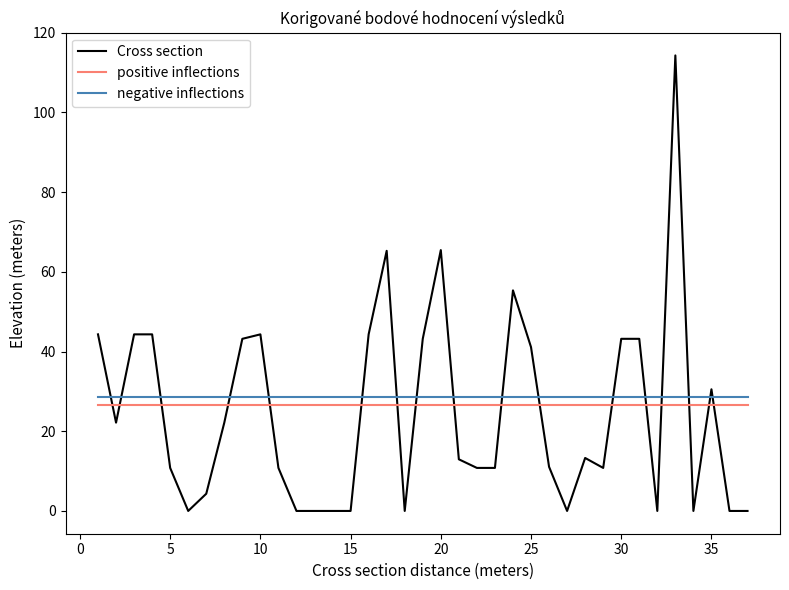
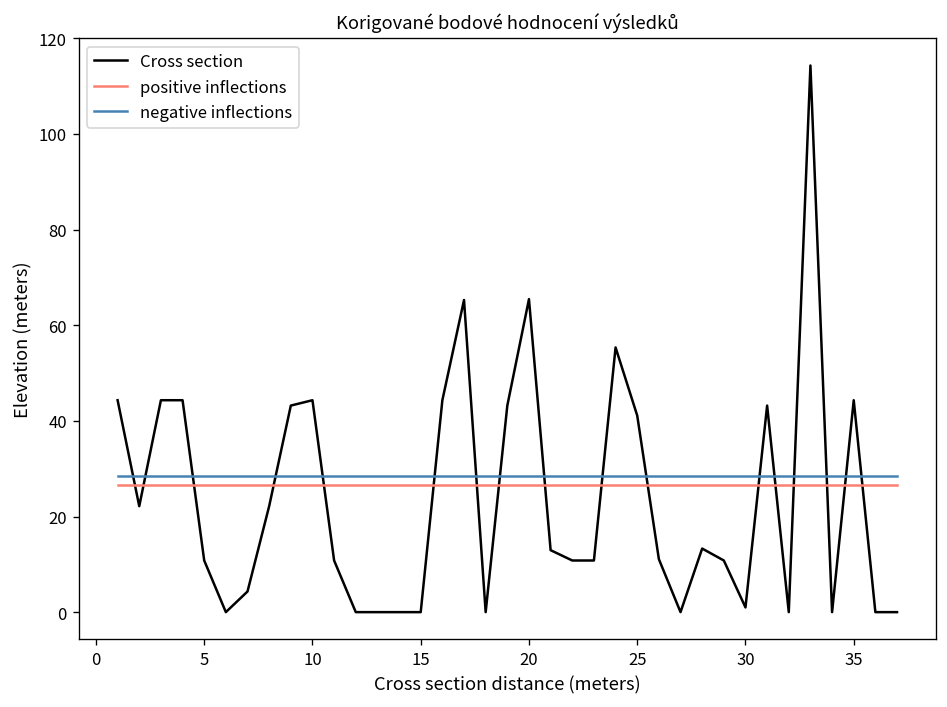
  {
    "Cross section": {
      "5": 11,
      "10": 44,
      "15": 0,
      "20": 65,
      "25": 41,
-     "30": 43,
-     "35": 31
+     "30": 1,
+     "35": 44
    },
    "positive inflections": {
      "5": 27,
      "10": 27,
      "15": 27,
      "20": 27,
      "25": 27,
      "30": 27,
      "35": 27
    },
    "negative inflections": {
      "5": 29,
      "10": 29,
      "15": 29,
      "20": 29,
      "25": 29,
      "30": 29,
      "35": 29
    }
  }
